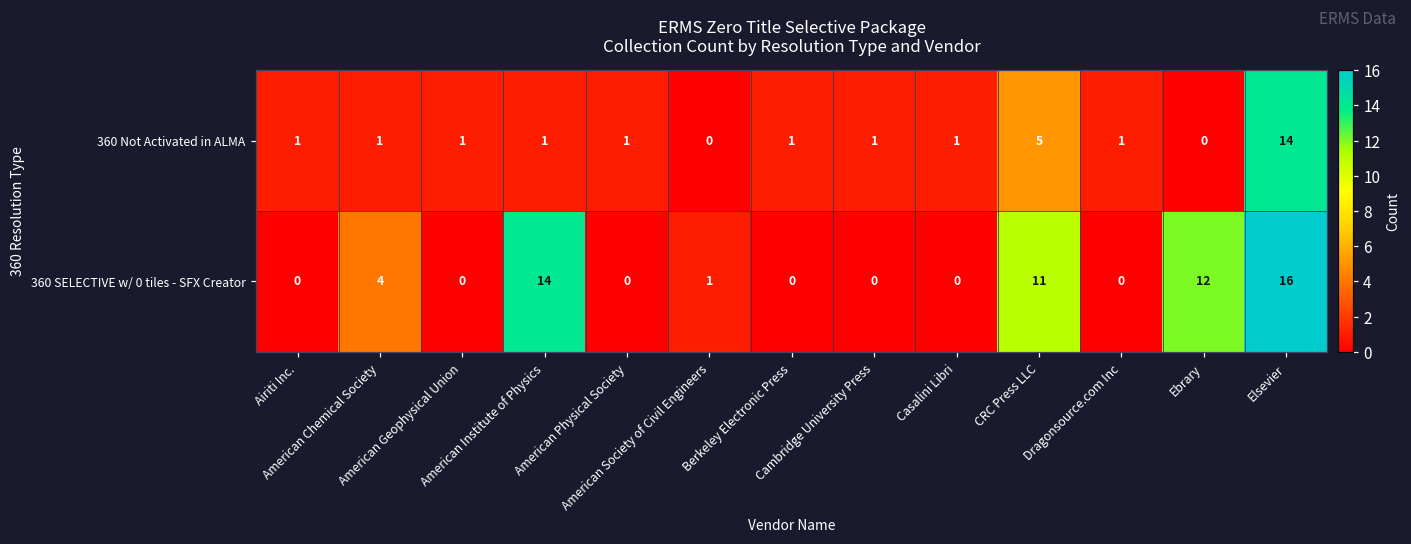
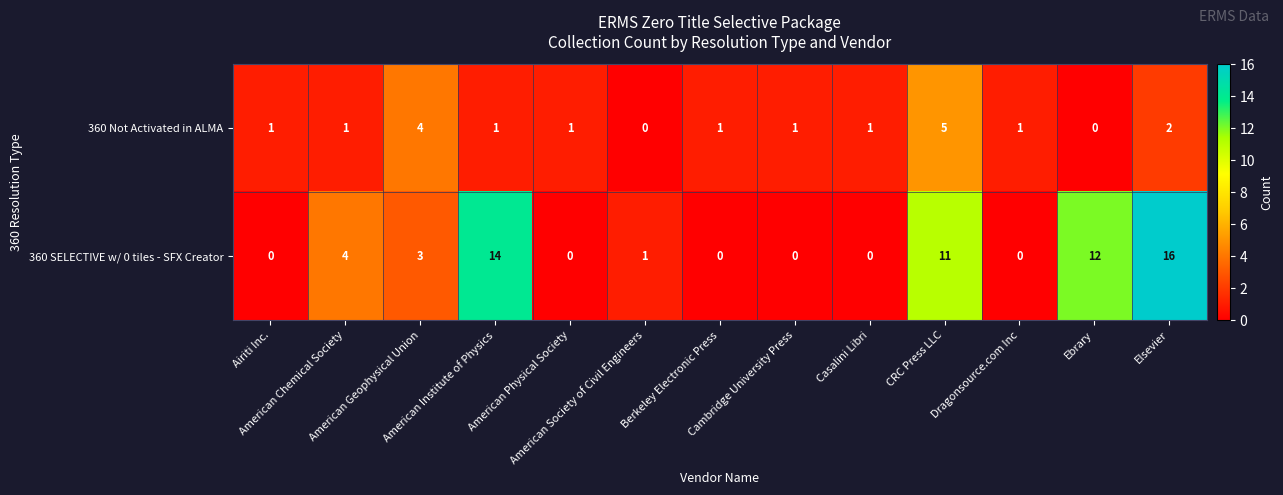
  {
    "360 Not Activated in ALMA": {
      "Airiti Inc.": 1,
      "American Chemical Society": 1,
-     "American Geophysical Union": 1,
+     "American Geophysical Union": 4,
      "American Institute of Physics": 1,
      "American Physical Society": 1,
      "American Society of Civil Engineers": 0,
      "Berkeley Electronic Press": 1,
      "Cambridge University Press": 1,
      "Casalini Libri": 1,
      "CRC Press LLC": 5,
      "Dragonsource.com Inc": 1,
      "Ebrary": 0,
-     "Elsevier": 14
+     "Elsevier": 2
    },
    "360 SELECTIVE w/ 0 tiles - SFX Creator": {
      "Airiti Inc.": 0,
      "American Chemical Society": 4,
-     "American Geophysical Union": 0,
+     "American Geophysical Union": 3,
      "American Institute of Physics": 14,
      "American Physical Society": 0,
      "American Society of Civil Engineers": 1,
      "Berkeley Electronic Press": 0,
      "Cambridge University Press": 0,
      "Casalini Libri": 0,
      "CRC Press LLC": 11,
      "Dragonsource.com Inc": 0,
      "Ebrary": 12,
      "Elsevier": 16
    }
  }
